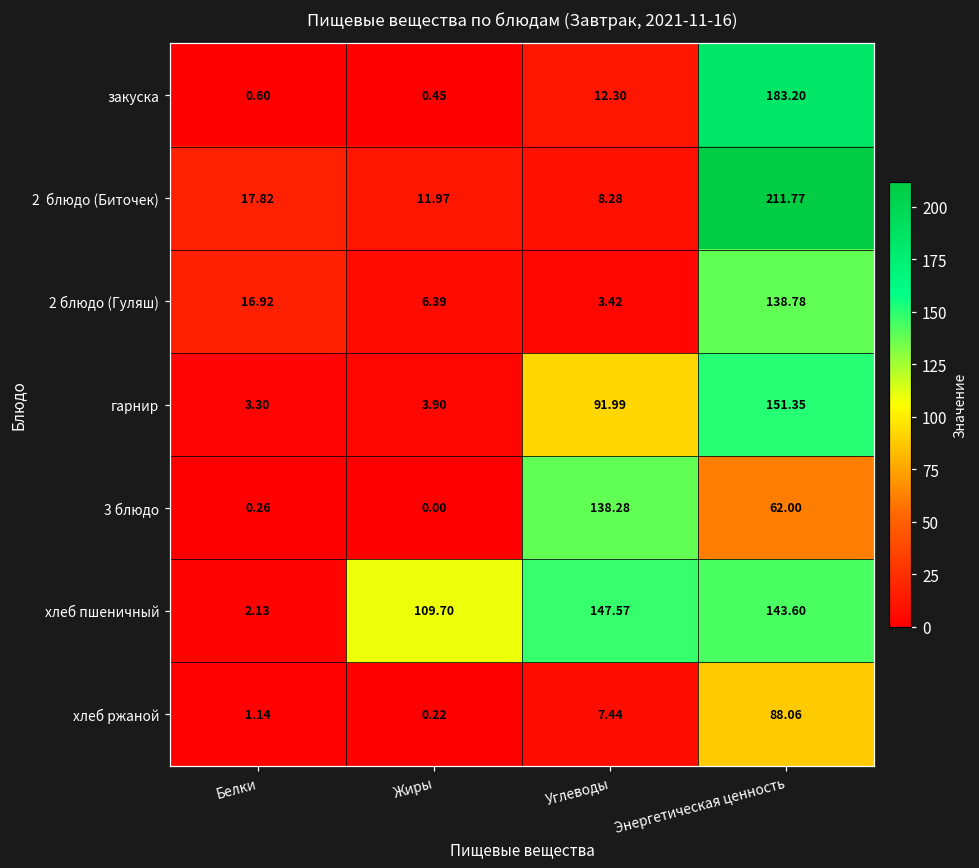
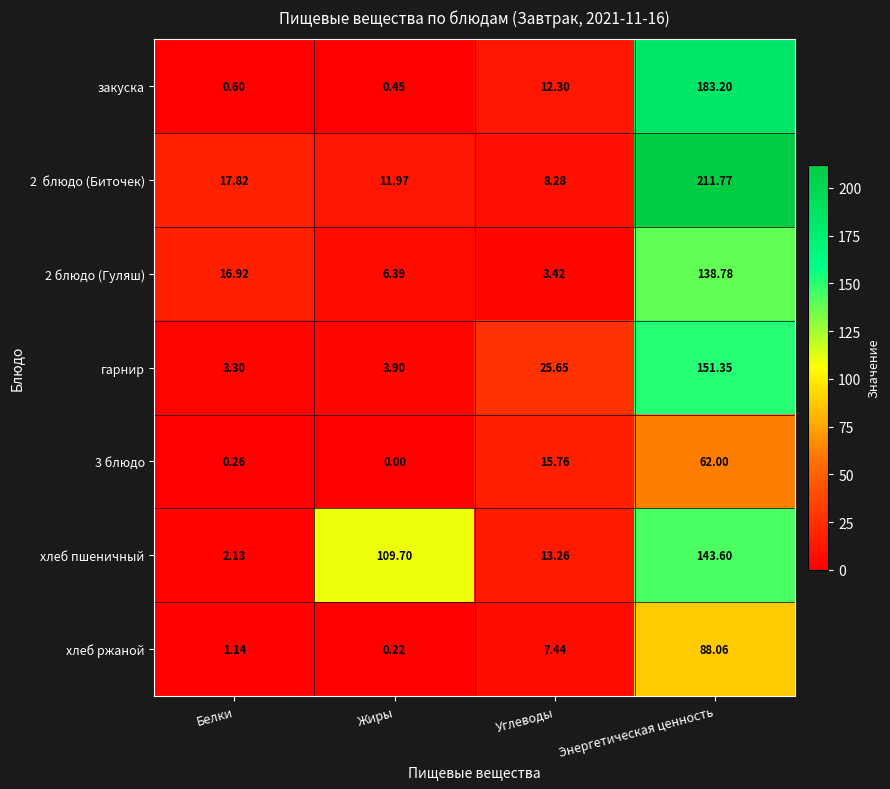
  {
    "закуска": {
      "Белки": 0.60,
      "Жиры": 0.45,
      "Углеводы": 12.30,
      "Энергетическая ценность": 183.20
    },
    "2 блюдо (Биточек)": {
      "Белки": 17.82,
      "Жиры": 11.97,
      "Углеводы": 8.28,
      "Энергетическая ценность": 211.77
    },
    "2 блюдо (Гуляш)": {
      "Белки": 16.92,
      "Жиры": 6.39,
      "Углеводы": 3.42,
      "Энергетическая ценность": 138.78
    },
    "гарнир": {
      "Белки": 3.30,
      "Жиры": 3.90,
-     "Углеводы": 91.99,
+     "Углеводы": 25.65,
      "Энергетическая ценность": 151.35
    },
    "3 блюдо": {
      "Белки": 0.26,
      "Жиры": 0.00,
-     "Углеводы": 138.28,
+     "Углеводы": 15.76,
      "Энергетическая ценность": 62.00
    },
    "хлеб пшеничный": {
      "Белки": 2.13,
      "Жиры": 109.70,
-     "Углеводы": 147.57,
+     "Углеводы": 13.26,
      "Энергетическая ценность": 143.60
    },
    "хлеб ржаной": {
      "Белки": 1.14,
      "Жиры": 0.22,
      "Углеводы": 7.44,
      "Энергетическая ценность": 88.06
    }
  }
